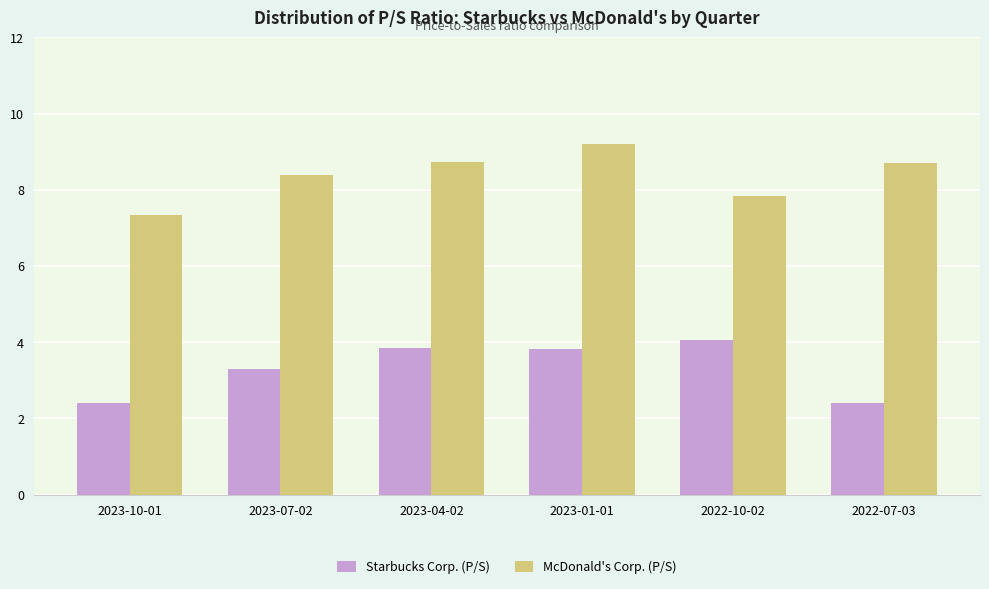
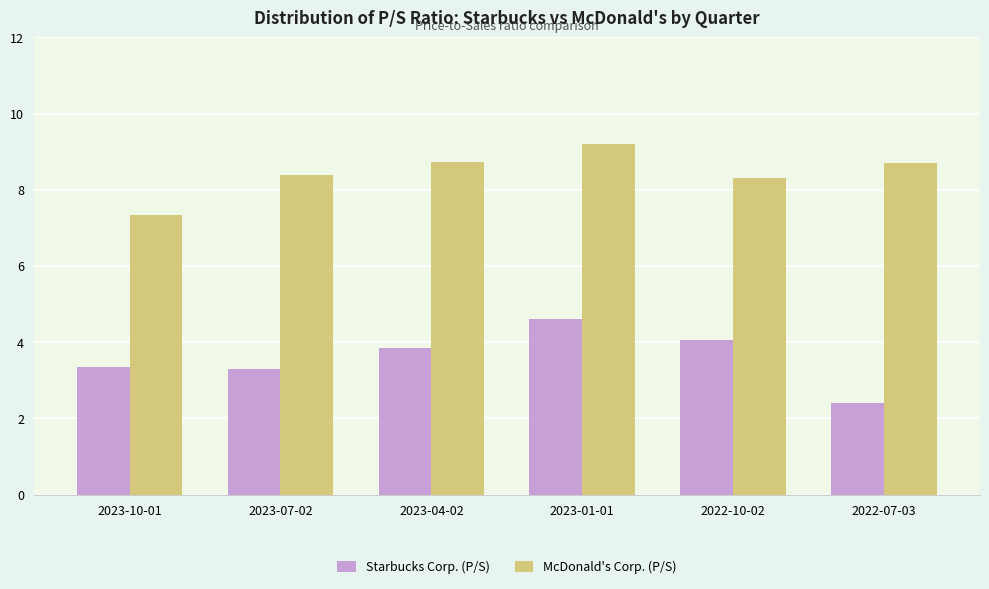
  {
    "Starbucks Corp. (P/S)": {
-     "2023-10-01": 2.4,
+     "2023-10-01": 3.3,
      "2023-07-02": 3.3,
      "2023-04-02": 3.9,
-     "2023-01-01": 3.8,
+     "2023-01-01": 4.6,
      "2022-10-02": 4.1,
      "2022-07-03": 2.4
    },
    "McDonald's Corp. (P/S)": {
      "2023-10-01": 7.4,
      "2023-07-02": 8.4,
      "2023-04-02": 8.7,
      "2023-01-01": 9.2,
-     "2022-10-02": 7.8,
+     "2022-10-02": 8.3,
      "2022-07-03": 8.7
    }
  }
